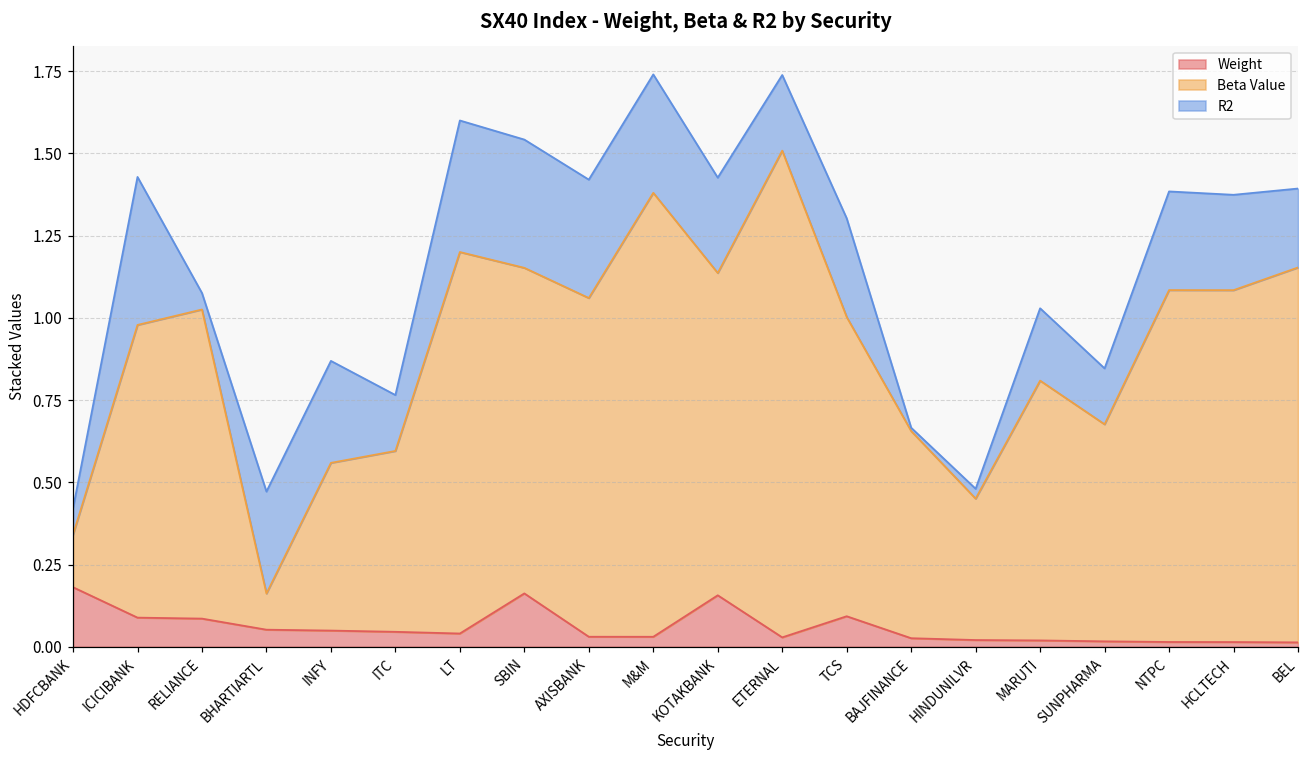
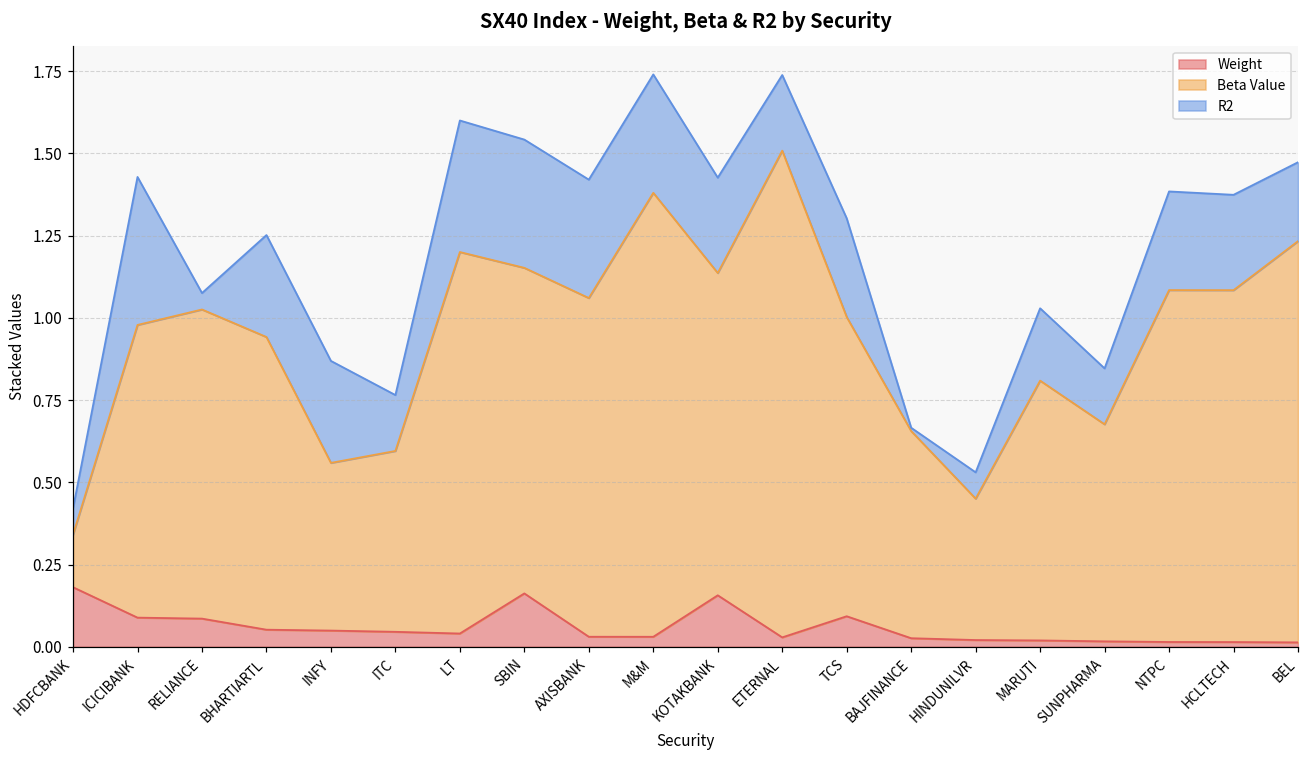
  {
    "Weight": {
      "HDFCBANK": 0.18,
      "ICICIBANK": 0.09,
      "RELIANCE": 0.09,
      "BHARTIARTL": 0.05,
      "INFY": 0.05,
      "ITC": 0.05,
      "LT": 0.04,
      "SBIN": 0.16,
      "AXISBANK": 0.03,
      "M&M": 0.03,
      "KOTAKBANK": 0.16,
      "ETERNAL": 0.03,
      "TCS": 0.09,
      "BAJFINANCE": 0.03,
      "HINDUNILVR": 0.02,
      "MARUTI": 0.02,
      "SUNPHARMA": 0.02,
      "NTPC": 0.01,
      "HCLTECH": 0.01,
      "BEL": 0.01
    },
    "Beta Value": {
      "HDFCBANK": 0.16,
      "ICICIBANK": 0.89,
      "RELIANCE": 0.94,
-     "BHARTIARTL": 0.11,
+     "BHARTIARTL": 0.89,
      "INFY": 0.51,
      "ITC": 0.55,
      "LT": 1.16,
      "SBIN": 0.99,
      "AXISBANK": 1.03,
      "M&M": 1.35,
      "KOTAKBANK": 0.98,
      "ETERNAL": 1.48,
      "TCS": 0.91,
      "BAJFINANCE": 0.63,
      "HINDUNILVR": 0.43,
      "MARUTI": 0.79,
      "SUNPHARMA": 0.66,
      "NTPC": 1.07,
      "HCLTECH": 1.07,
-     "BEL": 1.14
+     "BEL": 1.22
    },
    "R2": {
      "HDFCBANK": 0.08,
      "ICICIBANK": 0.45,
      "RELIANCE": 0.05,
      "BHARTIARTL": 0.31,
      "INFY": 0.31,
      "ITC": 0.17,
      "LT": 0.40,
      "SBIN": 0.39,
      "AXISBANK": 0.36,
      "M&M": 0.36,
      "KOTAKBANK": 0.29,
      "ETERNAL": 0.23,
      "TCS": 0.30,
      "BAJFINANCE": 0.01,
-     "HINDUNILVR": 0.03,
+     "HINDUNILVR": 0.08,
      "MARUTI": 0.22,
      "SUNPHARMA": 0.17,
      "NTPC": 0.30,
      "HCLTECH": 0.29,
      "BEL": 0.24
    }
  }
